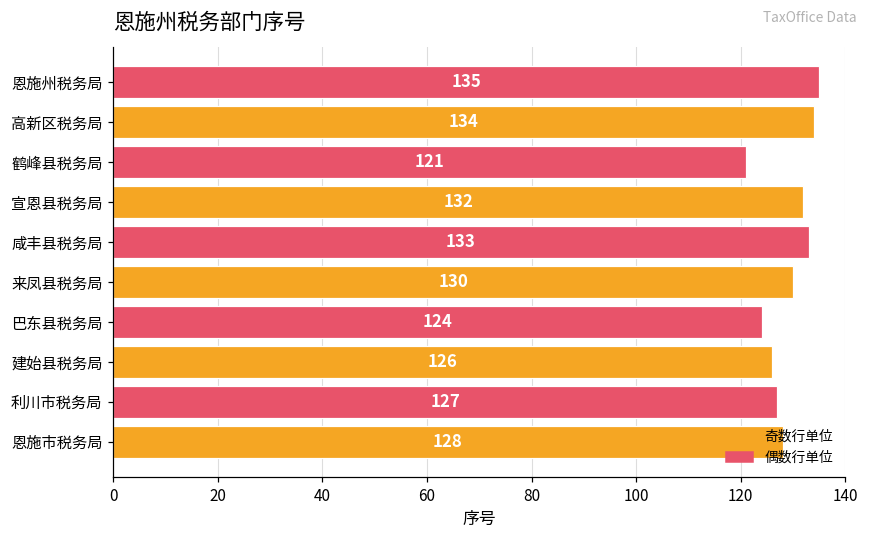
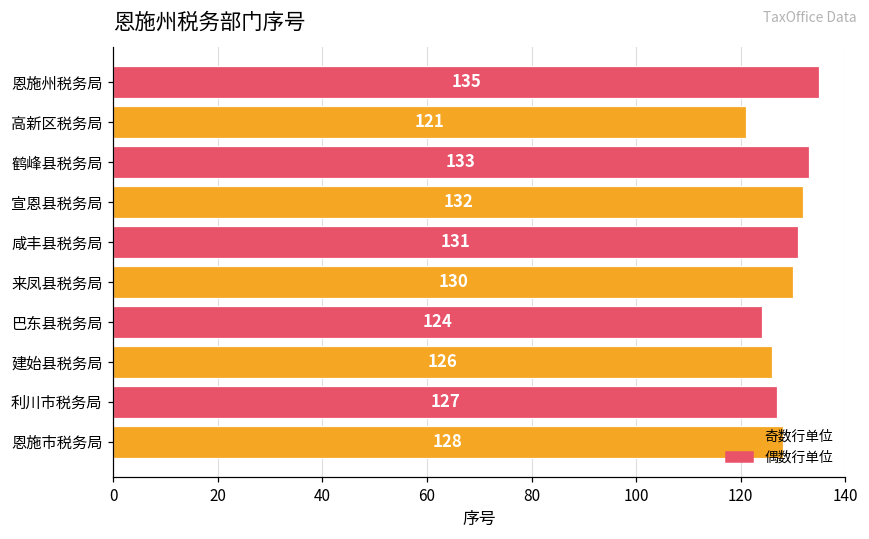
  {
    "恩施州税务局": 135,
-   "高新区税务局": 134,
-   "鹤峰县税务局": 121,
+   "高新区税务局": 121,
+   "鹤峰县税务局": 133,
    "宣恩县税务局": 132,
-   "咸丰县税务局": 133,
+   "咸丰县税务局": 131,
    "来凤县税务局": 130,
    "巴东县税务局": 124,
    "建始县税务局": 126,
    "利川市税务局": 127,
    "恩施市税务局": 128
  }
